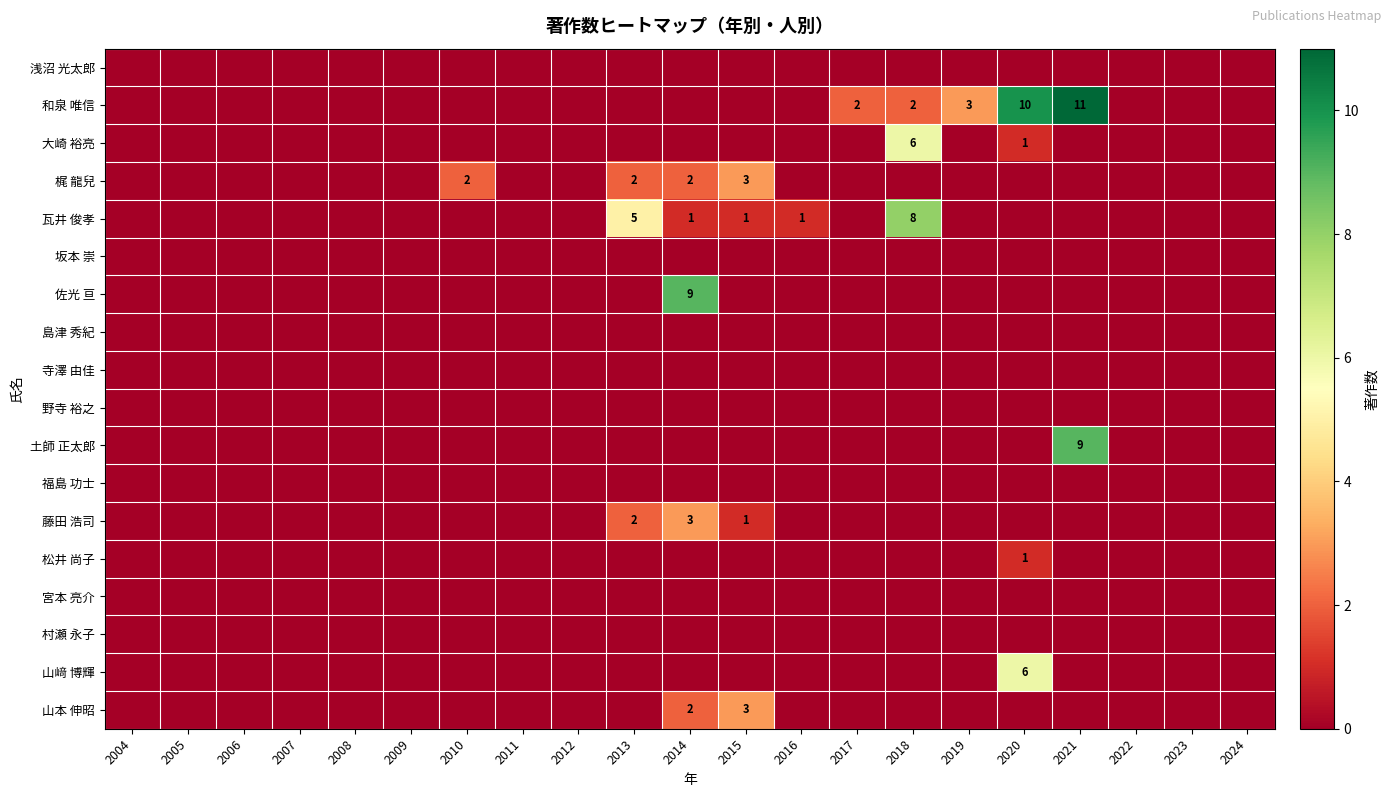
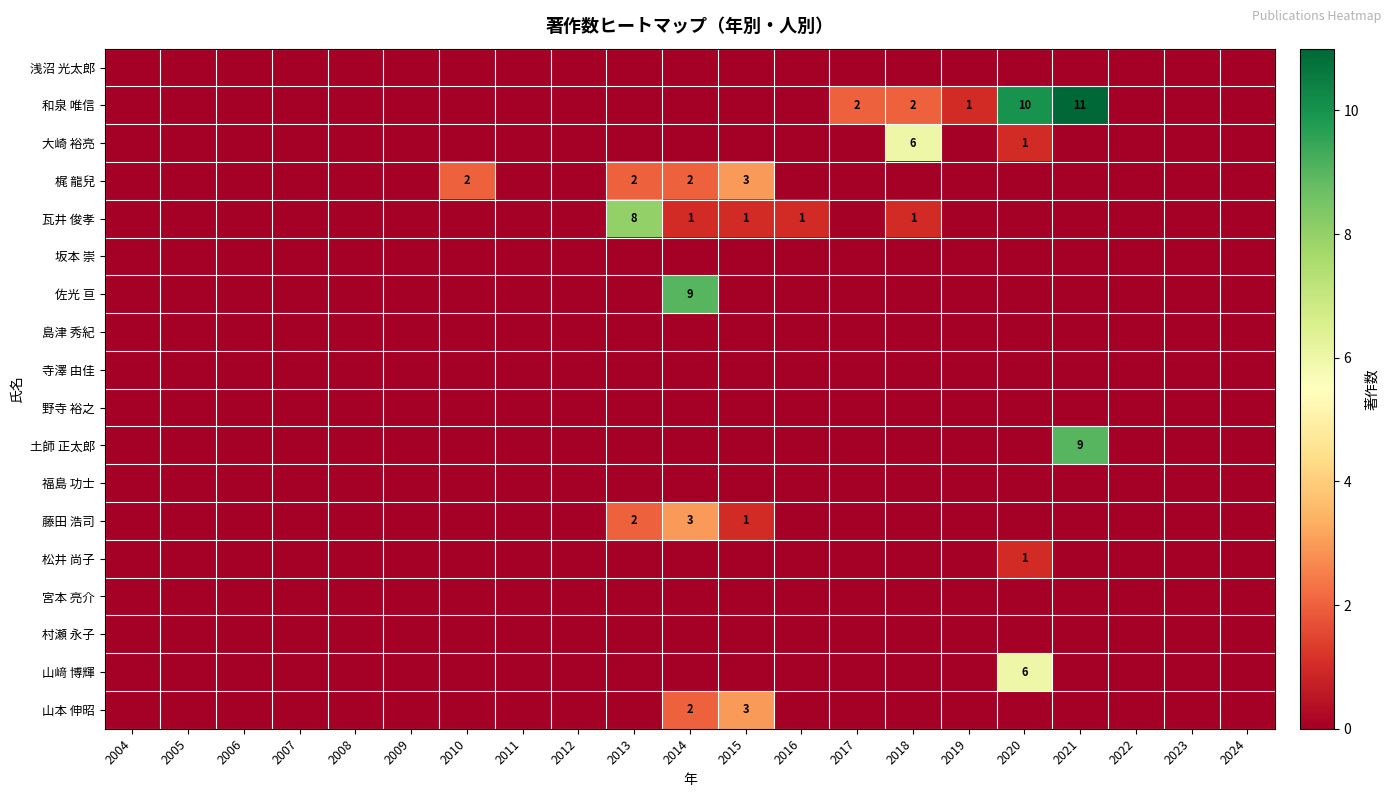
  {
    "和泉 唯信": {
      "2017": 2,
      "2018": 2,
-     "2019": 3,
+     "2019": 1,
      "2020": 10,
      "2021": 11
    },
    "大崎 裕亮": {
      "2018": 6,
      "2020": 1
    },
    "梶 龍兒": {
      "2010": 2,
      "2013": 2,
      "2014": 2,
      "2015": 3
    },
    "瓦井 俊孝": {
-     "2013": 5,
+     "2013": 8,
      "2014": 1,
      "2015": 1,
      "2016": 1,
-     "2018": 8
+     "2018": 1
    },
    "佐光 亘": {
      "2014": 9
    },
    "土師 正太郎": {
      "2021": 9
    },
    "藤田 浩司": {
      "2013": 2,
      "2014": 3,
      "2015": 1
    },
    "松井 尚子": {
      "2020": 1
    },
    "山﨑 博輝": {
      "2020": 6
    },
    "山本 伸昭": {
      "2014": 2,
      "2015": 3
    }
  }
